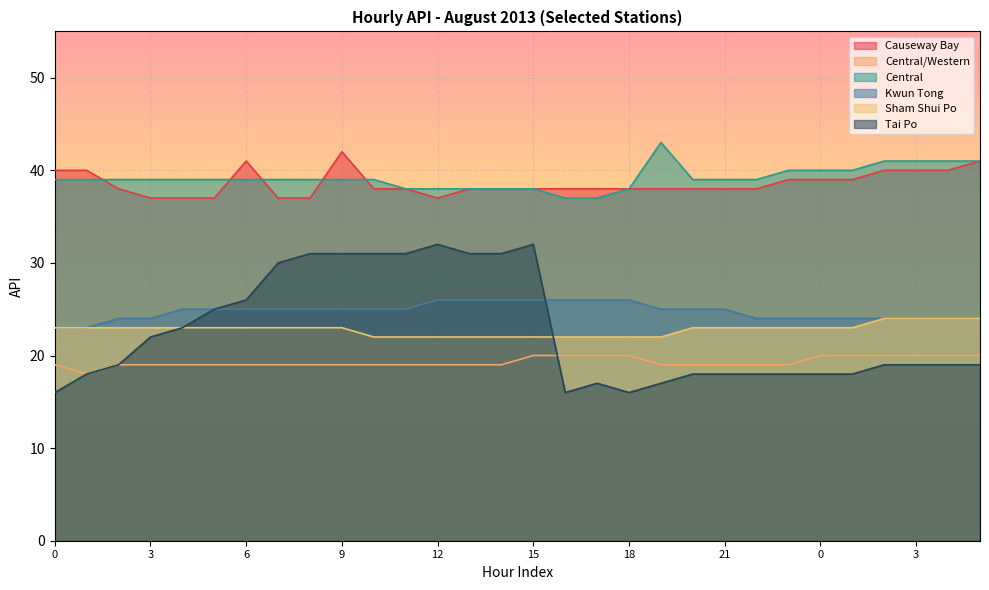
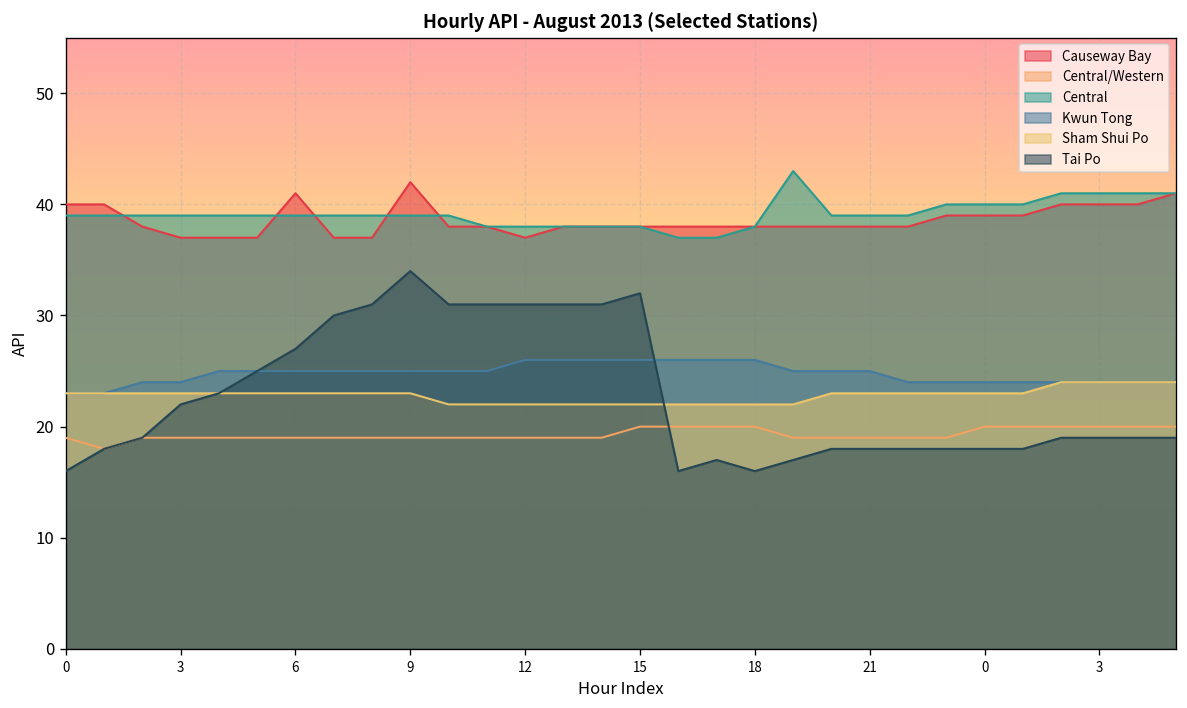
  {
    "Causeway Bay": {
      "6": 41,
      "9": 42,
      "12": 37,
      "21": 38
    },
    "Tai Po": {
-     "6": 26,
-     "9": 31,
-     "12": 32,
+     "6": 27,
+     "9": 34,
+     "12": 31,
      "15": 32,
      "18": 16,
      "21": 18
    }
  }
